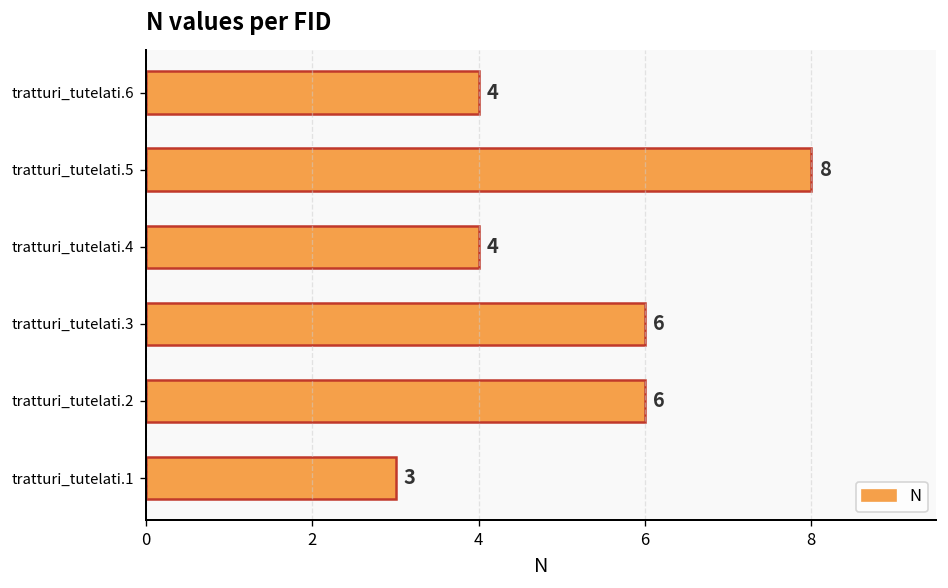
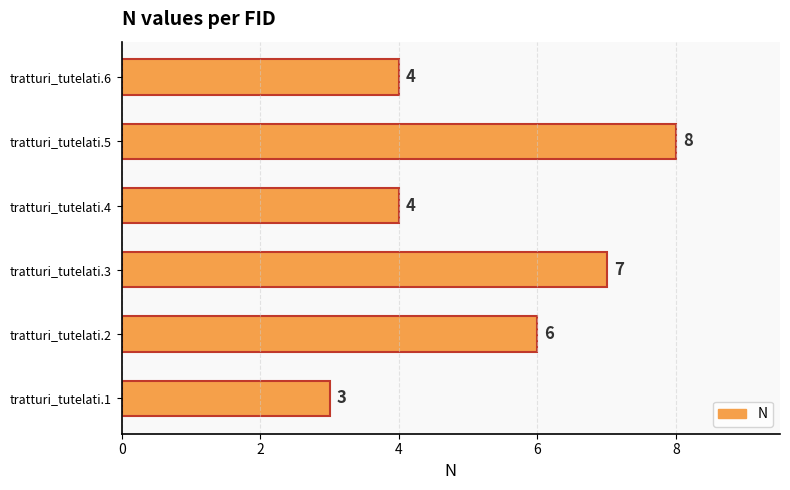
  {
    "tratturi_tutelati.6": 4,
    "tratturi_tutelati.5": 8,
    "tratturi_tutelati.4": 4,
-   "tratturi_tutelati.3": 6,
+   "tratturi_tutelati.3": 7,
    "tratturi_tutelati.2": 6,
    "tratturi_tutelati.1": 3
  }
